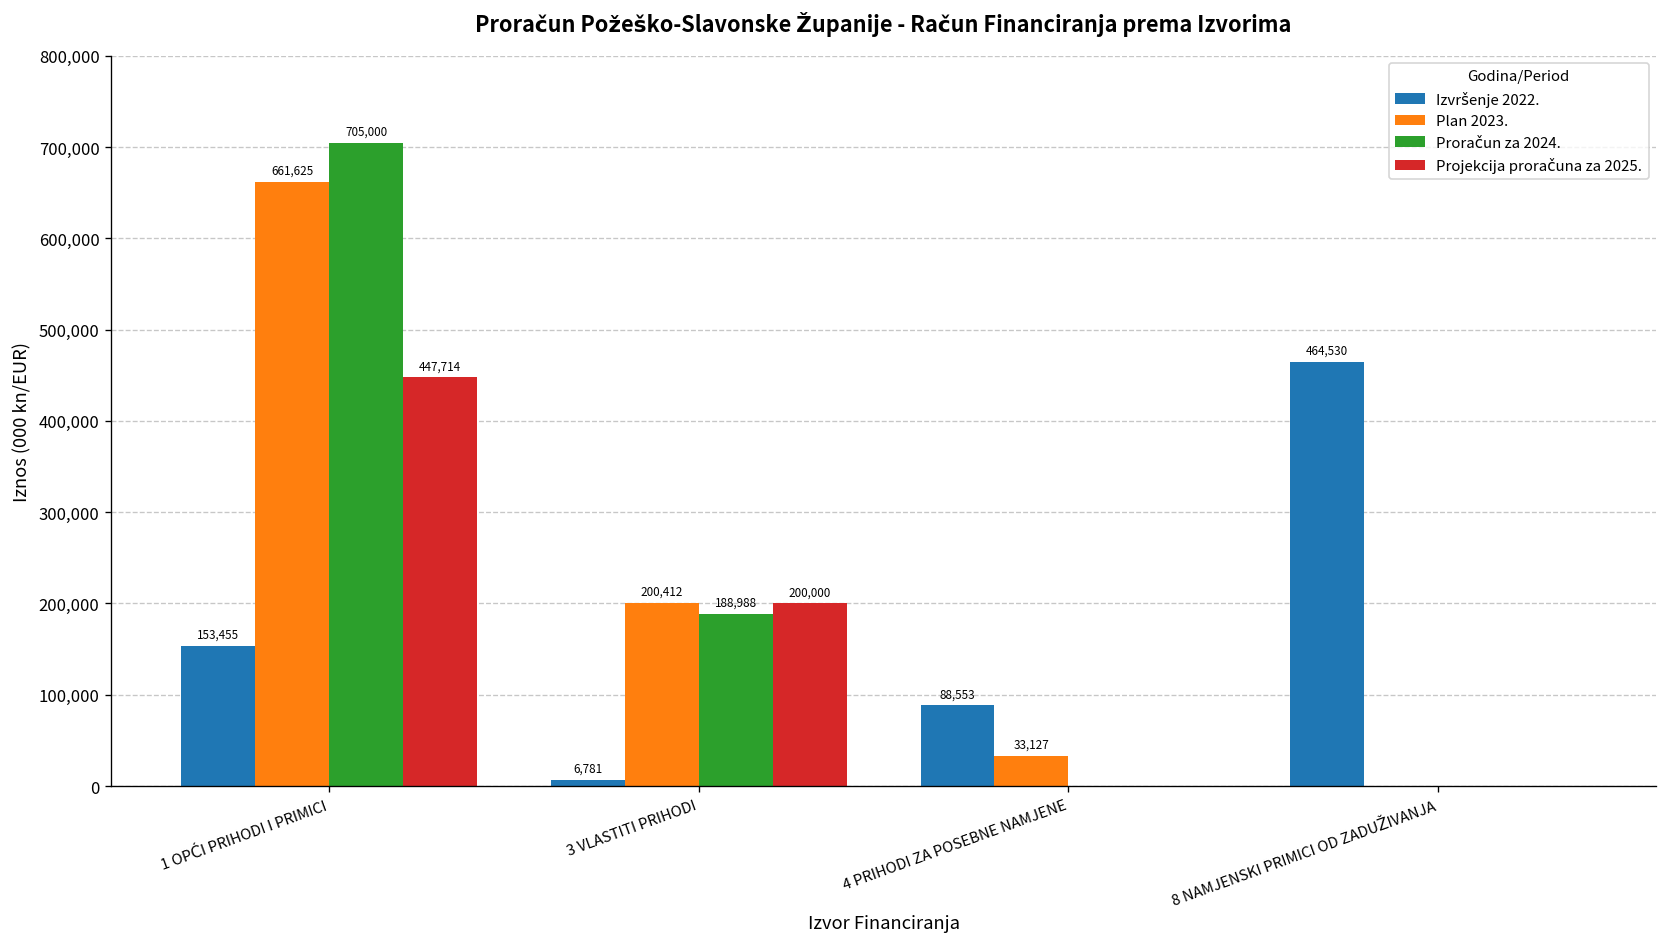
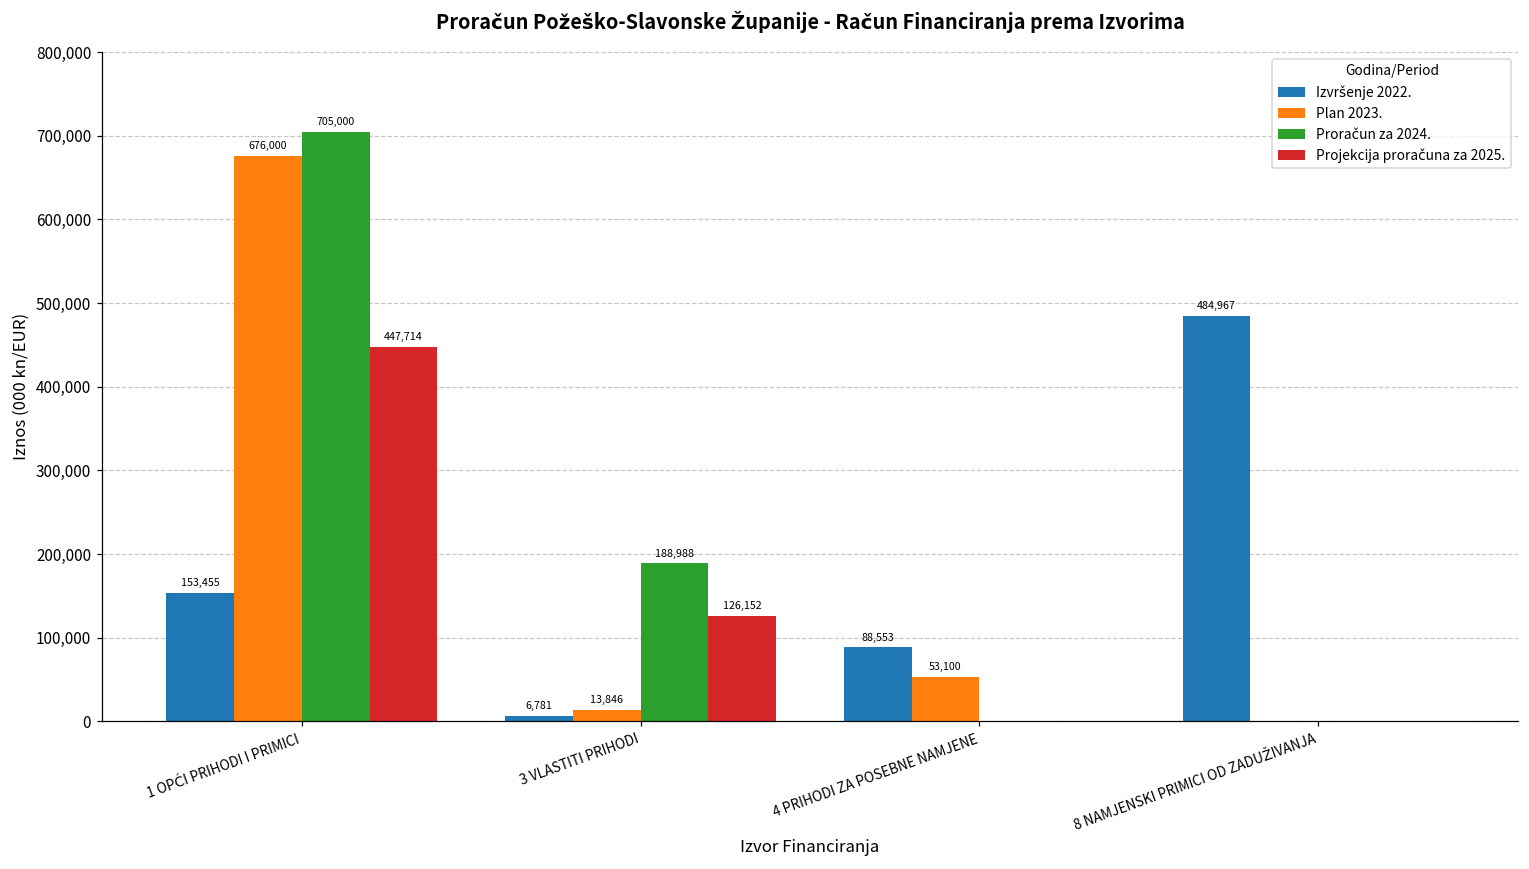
  {
    "Izvršenje 2022.": {
      "1 OPĆI PRIHODI I PRIMICI": "153,455",
      "3 VLASTITI PRIHODI": "6,781",
      "4 PRIHODI ZA POSEBNE NAMJENE": "88,553",
-     "8 NAMJENSKI PRIMICI OD ZADUŽIVANJA": "464,530"
+     "8 NAMJENSKI PRIMICI OD ZADUŽIVANJA": "484,967"
    },
    "Plan 2023.": {
-     "1 OPĆI PRIHODI I PRIMICI": "661,625",
-     "3 VLASTITI PRIHODI": "200,412",
-     "4 PRIHODI ZA POSEBNE NAMJENE": "33,127"
+     "1 OPĆI PRIHODI I PRIMICI": "676,000",
+     "3 VLASTITI PRIHODI": "13,846",
+     "4 PRIHODI ZA POSEBNE NAMJENE": "53,100"
    },
    "Proračun za 2024.": {
      "1 OPĆI PRIHODI I PRIMICI": "705,000",
      "3 VLASTITI PRIHODI": "188,988"
    },
    "Projekcija proračuna za 2025.": {
      "1 OPĆI PRIHODI I PRIMICI": "447,714",
-     "3 VLASTITI PRIHODI": "200,000"
+     "3 VLASTITI PRIHODI": "126,152"
    }
  }
